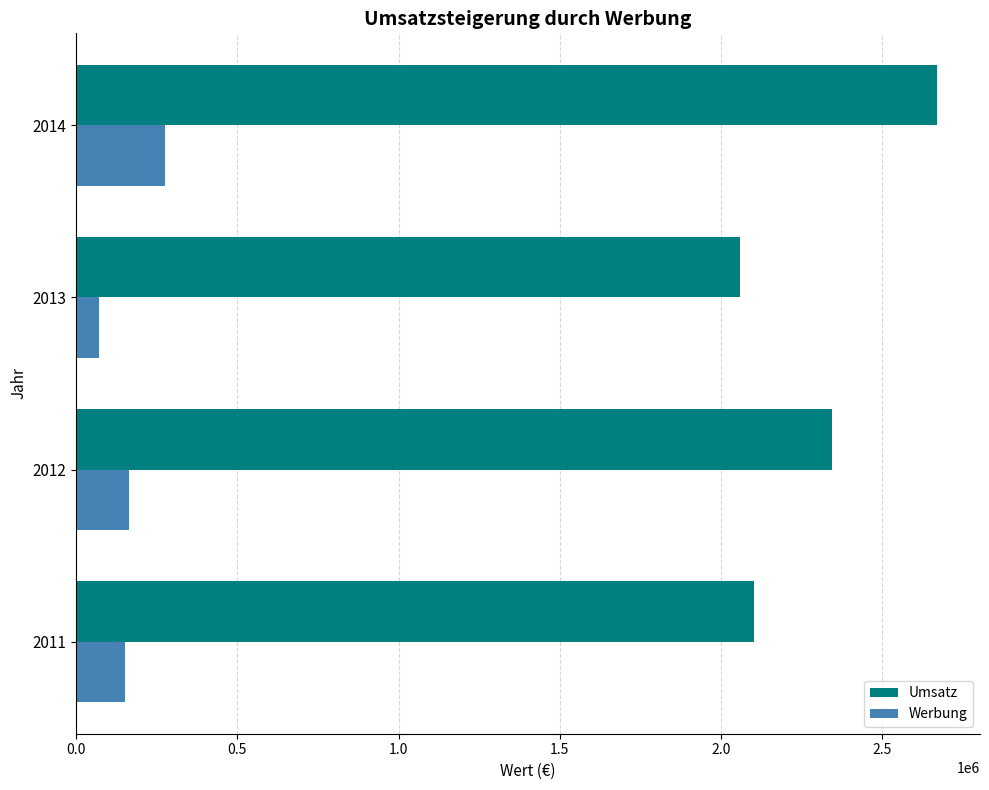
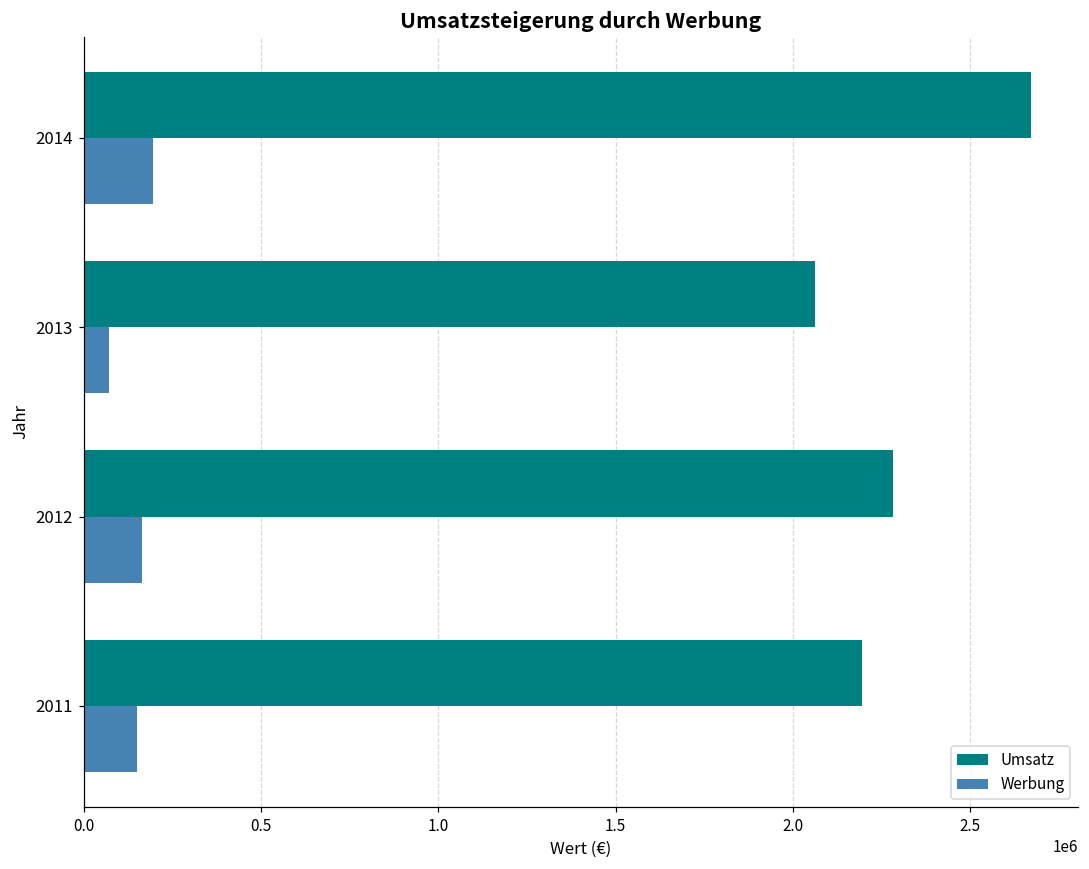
  {
    "Umsatz": {
      "2014": 2670000,
      "2013": 2060000,
-     "2012": 2350000,
-     "2011": 2100000
+     "2012": 2280000,
+     "2011": 2190000
    },
    "Werbung": {
-     "2014": 270000,
+     "2014": 200000,
      "2013": 70000,
      "2012": 160000,
      "2011": 150000
    }
  }
